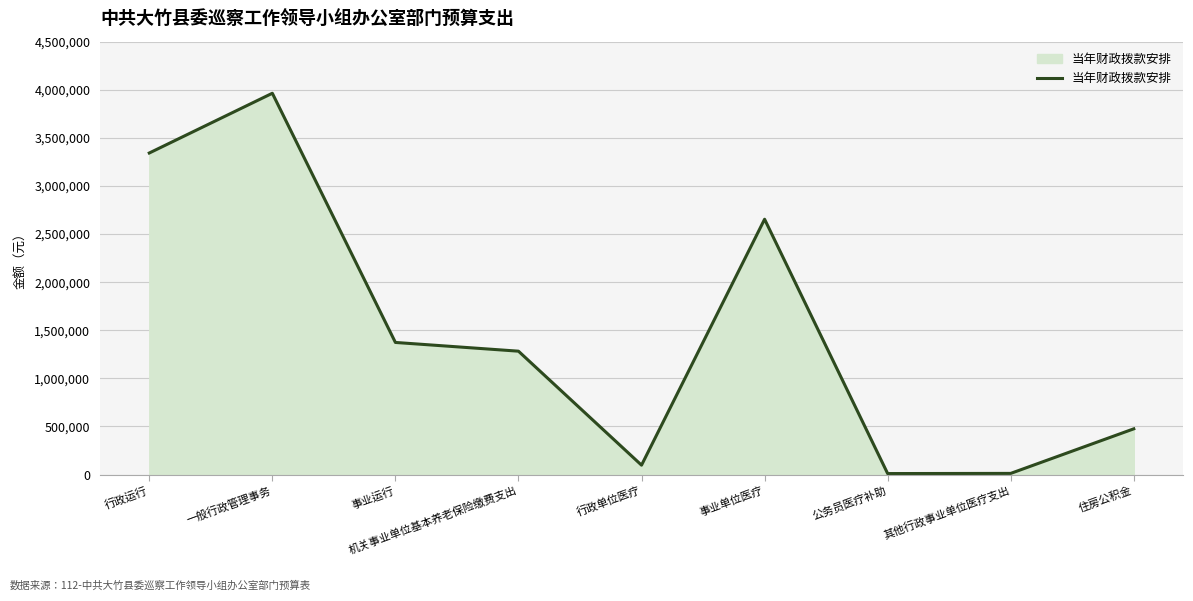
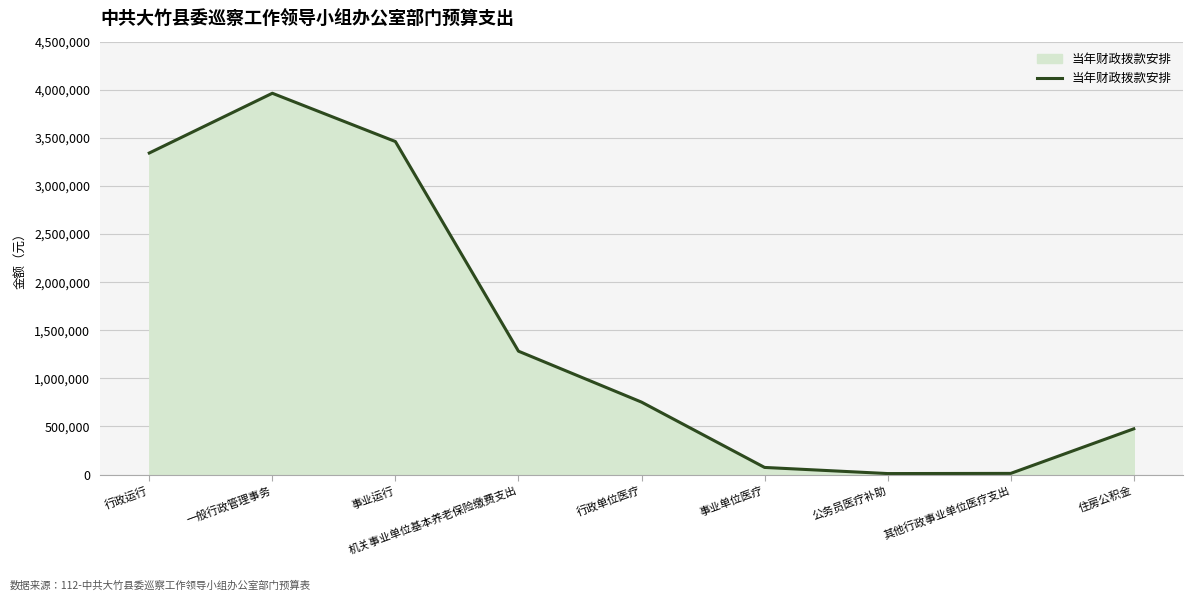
  {
    "行政运行": "3,300,000",
    "一般行政管理事务": "4,000,000",
-   "事业运行": "1,400,000",
+   "事业运行": "3,500,000",
    "机关事业单位基本养老保险缴费支出": "1,300,000",
-   "行政单位医疗": "100,000",
-   "事业单位医疗": "2,700,000",
+   "行政单位医疗": "800,000",
+   "事业单位医疗": "100,000",
    "公务员医疗补助": "0",
    "其他行政事业单位医疗支出": "0",
    "住房公积金": "500,000"
  }
